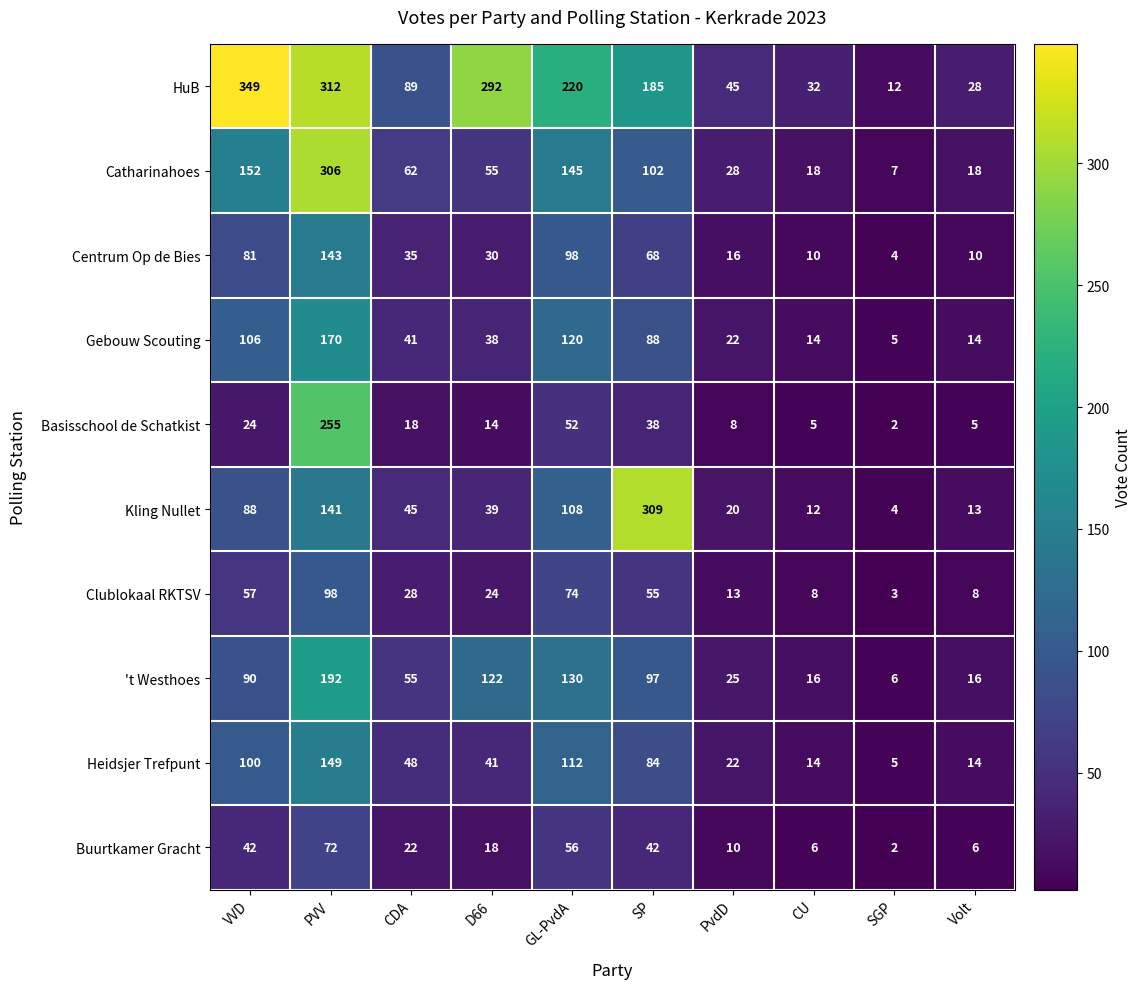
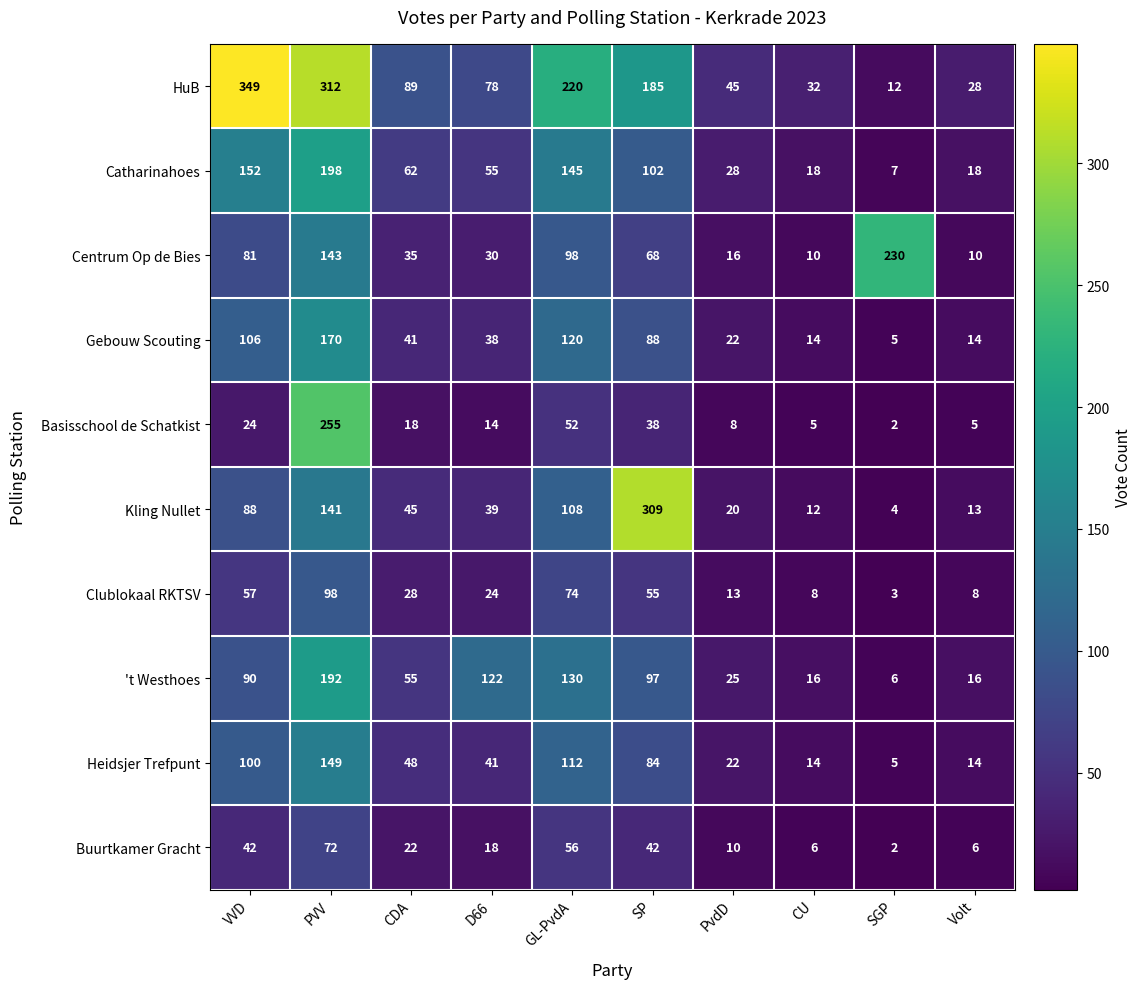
  {
    "HuB": {
      "VVD": 349,
      "PVV": 312,
      "CDA": 89,
-     "D66": 292,
+     "D66": 78,
      "GL-PvdA": 220,
      "SP": 185,
      "PvdD": 45,
      "CU": 32,
      "SGP": 12,
      "Volt": 28
    },
    "Catharinahoes": {
      "VVD": 152,
-     "PVV": 306,
+     "PVV": 198,
      "CDA": 62,
      "D66": 55,
      "GL-PvdA": 145,
      "SP": 102,
      "PvdD": 28,
      "CU": 18,
      "SGP": 7,
      "Volt": 18
    },
    "Centrum Op de Bies": {
      "VVD": 81,
      "PVV": 143,
      "CDA": 35,
      "D66": 30,
      "GL-PvdA": 98,
      "SP": 68,
      "PvdD": 16,
      "CU": 10,
-     "SGP": 4,
+     "SGP": 230,
      "Volt": 10
    },
    "Gebouw Scouting": {
      "VVD": 106,
      "PVV": 170,
      "CDA": 41,
      "D66": 38,
      "GL-PvdA": 120,
      "SP": 88,
      "PvdD": 22,
      "CU": 14,
      "SGP": 5,
      "Volt": 14
    },
    "Basisschool de Schatkist": {
      "VVD": 24,
      "PVV": 255,
      "CDA": 18,
      "D66": 14,
      "GL-PvdA": 52,
      "SP": 38,
      "PvdD": 8,
      "CU": 5,
      "SGP": 2,
      "Volt": 5
    },
    "Kling Nullet": {
      "VVD": 88,
      "PVV": 141,
      "CDA": 45,
      "D66": 39,
      "GL-PvdA": 108,
      "SP": 309,
      "PvdD": 20,
      "CU": 12,
      "SGP": 4,
      "Volt": 13
    },
    "Clublokaal RKTSV": {
      "VVD": 57,
      "PVV": 98,
      "CDA": 28,
      "D66": 24,
      "GL-PvdA": 74,
      "SP": 55,
      "PvdD": 13,
      "CU": 8,
      "SGP": 3,
      "Volt": 8
    },
    "'t Westhoes": {
      "VVD": 90,
      "PVV": 192,
      "CDA": 55,
      "D66": 122,
      "GL-PvdA": 130,
      "SP": 97,
      "PvdD": 25,
      "CU": 16,
      "SGP": 6,
      "Volt": 16
    },
    "Heidsjer Trefpunt": {
      "VVD": 100,
      "PVV": 149,
      "CDA": 48,
      "D66": 41,
      "GL-PvdA": 112,
      "SP": 84,
      "PvdD": 22,
      "CU": 14,
      "SGP": 5,
      "Volt": 14
    },
    "Buurtkamer Gracht": {
      "VVD": 42,
      "PVV": 72,
      "CDA": 22,
      "D66": 18,
      "GL-PvdA": 56,
      "SP": 42,
      "PvdD": 10,
      "CU": 6,
      "SGP": 2,
      "Volt": 6
    }
  }
